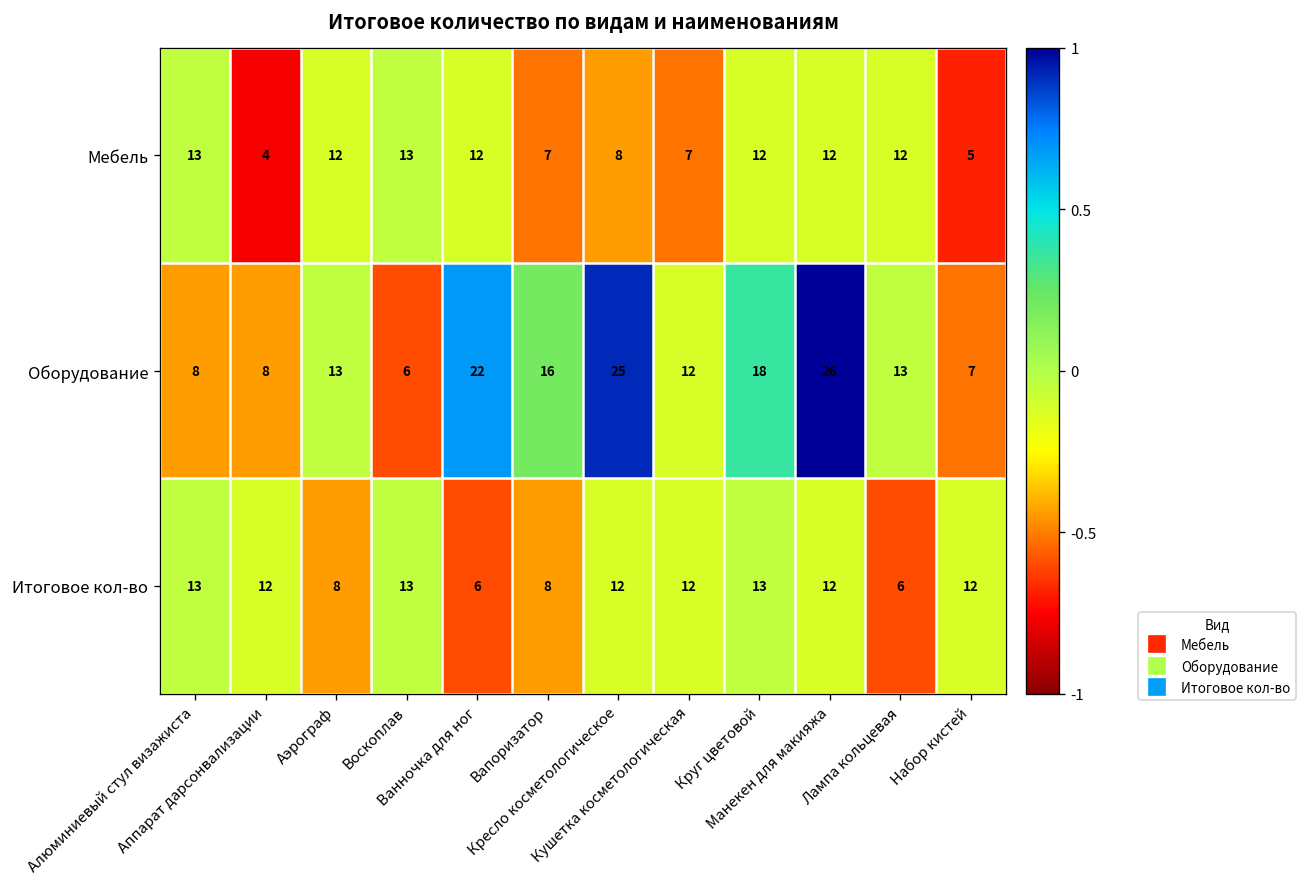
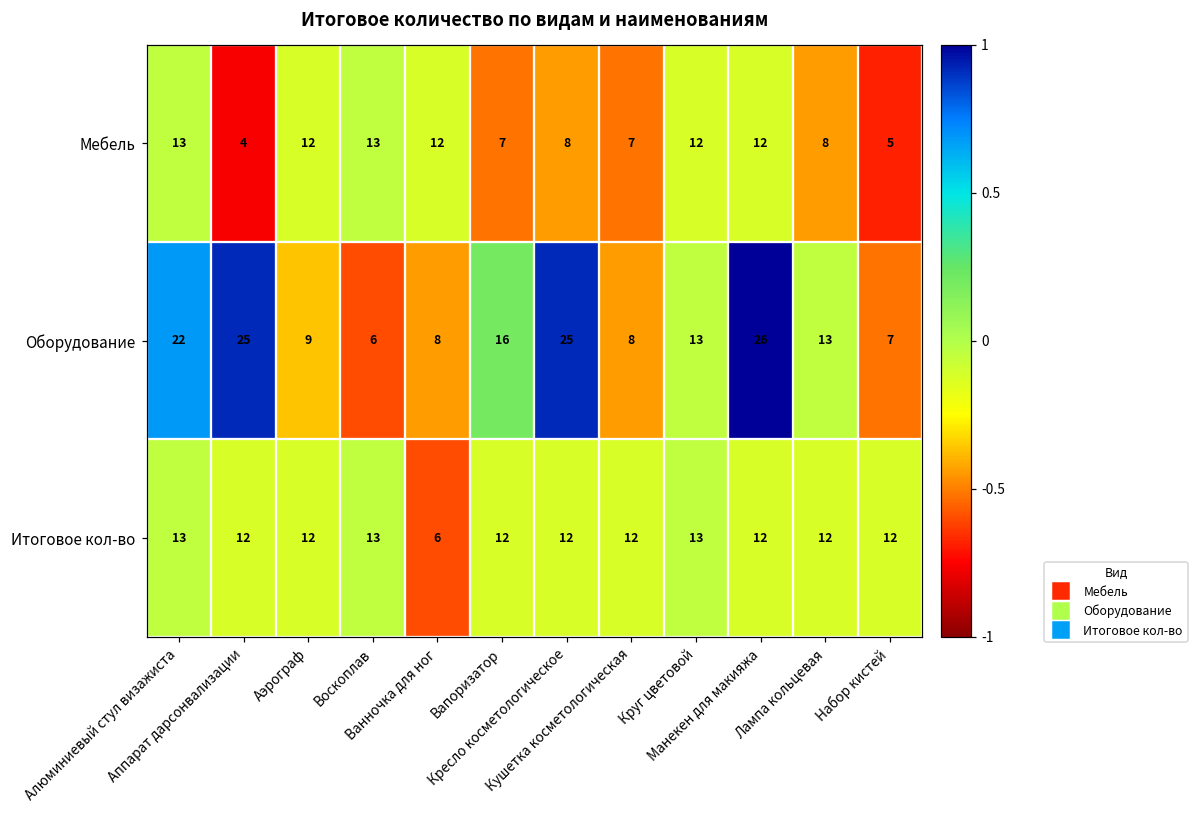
  {
    "Мебель": {
      "Алюминиевый стул визажиста": 13,
      "Аппарат дарсонвализации": 4,
      "Аэрограф": 12,
      "Воскоплав": 13,
      "Ванночка для ног": 12,
      "Вапоризатор": 7,
      "Кресло косметологическое": 8,
      "Кушетка косметологическая": 7,
      "Круг цветовой": 12,
      "Манекен для макияжа": 12,
-     "Лампа кольцевая": 12,
+     "Лампа кольцевая": 8,
      "Набор кистей": 5
    },
    "Оборудование": {
-     "Алюминиевый стул визажиста": 8,
-     "Аппарат дарсонвализации": 8,
-     "Аэрограф": 13,
+     "Алюминиевый стул визажиста": 22,
+     "Аппарат дарсонвализации": 25,
+     "Аэрограф": 9,
      "Воскоплав": 6,
-     "Ванночка для ног": 22,
+     "Ванночка для ног": 8,
      "Вапоризатор": 16,
      "Кресло косметологическое": 25,
-     "Кушетка косметологическая": 12,
-     "Круг цветовой": 18,
+     "Кушетка косметологическая": 8,
+     "Круг цветовой": 13,
      "Манекен для макияжа": 26,
      "Лампа кольцевая": 13,
      "Набор кистей": 7
    },
    "Итоговое кол-во": {
      "Алюминиевый стул визажиста": 13,
      "Аппарат дарсонвализации": 12,
-     "Аэрограф": 8,
+     "Аэрограф": 12,
      "Воскоплав": 13,
      "Ванночка для ног": 6,
-     "Вапоризатор": 8,
+     "Вапоризатор": 12,
      "Кресло косметологическое": 12,
      "Кушетка косметологическая": 12,
      "Круг цветовой": 13,
      "Манекен для макияжа": 12,
-     "Лампа кольцевая": 6,
+     "Лампа кольцевая": 12,
      "Набор кистей": 12
    }
  }
